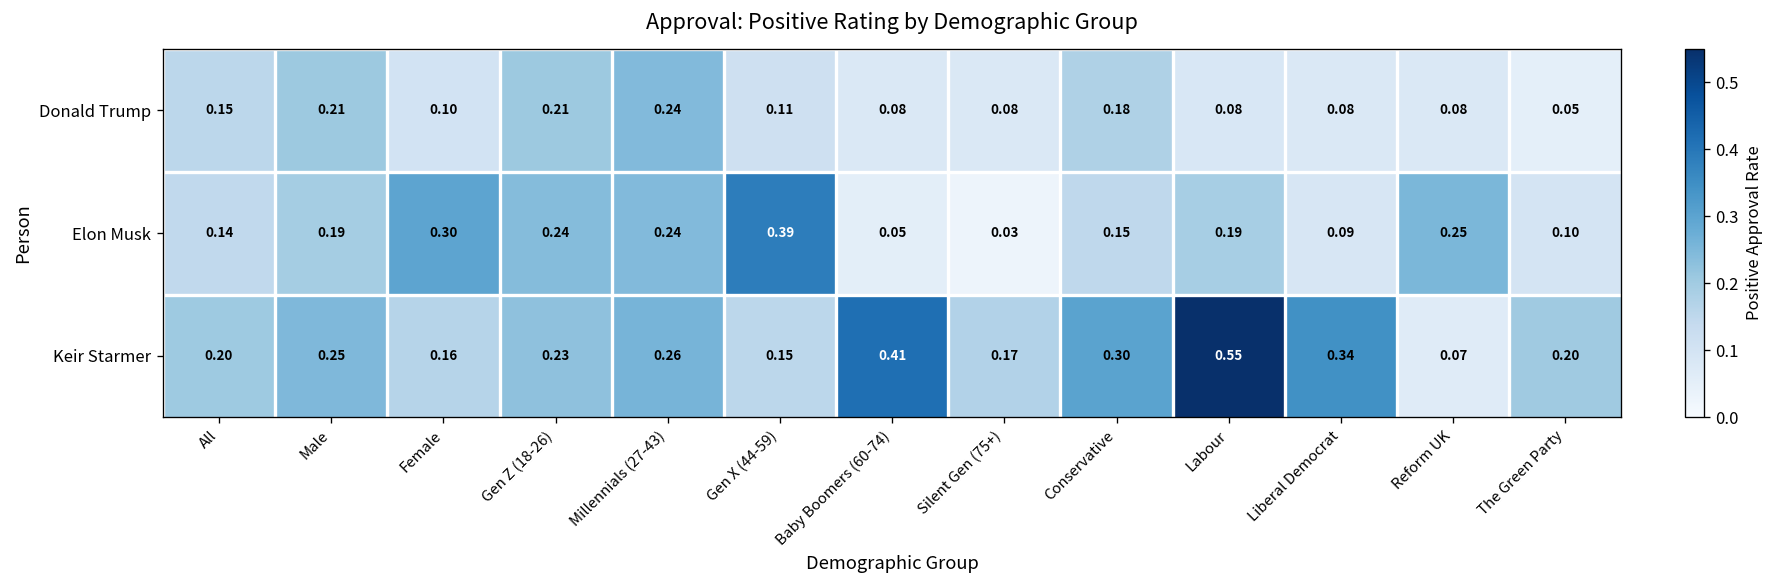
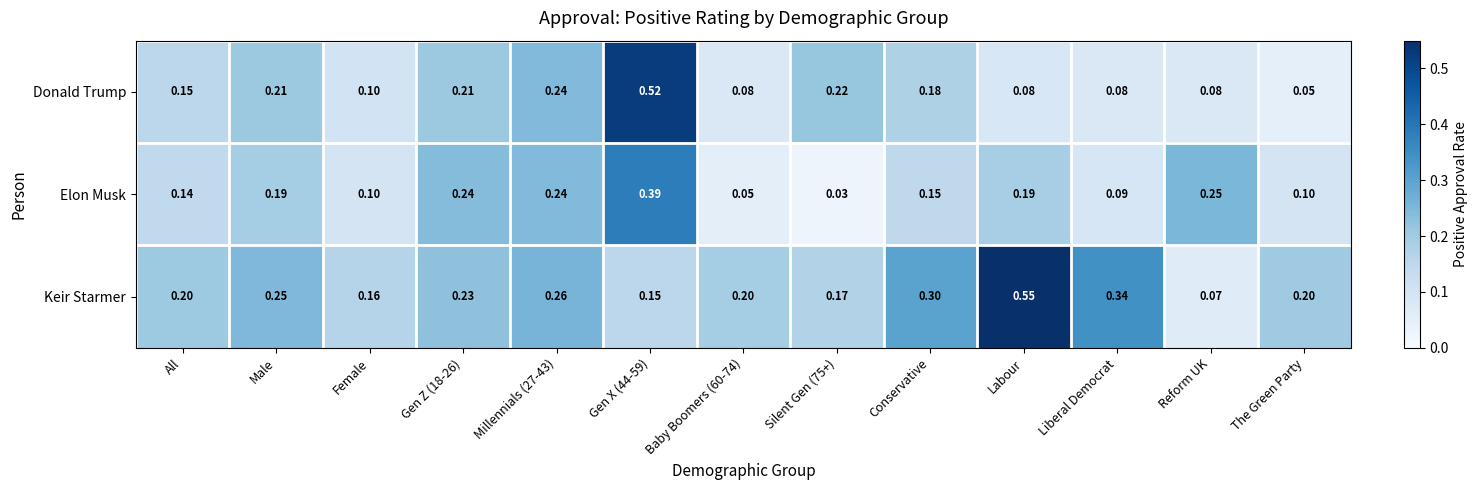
  {
    "Donald Trump": {
      "All": 0.15,
      "Male": 0.21,
      "Female": 0.10,
      "Gen Z (18-26)": 0.21,
      "Millennials (27-43)": 0.24,
-     "Gen X (44-59)": 0.11,
+     "Gen X (44-59)": 0.52,
      "Baby Boomers (60-74)": 0.08,
-     "Silent Gen (75+)": 0.08,
+     "Silent Gen (75+)": 0.22,
      "Conservative": 0.18,
      "Labour": 0.08,
      "Liberal Democrat": 0.08,
      "Reform UK": 0.08,
      "The Green Party": 0.05
    },
    "Elon Musk": {
      "All": 0.14,
      "Male": 0.19,
-     "Female": 0.30,
+     "Female": 0.10,
      "Gen Z (18-26)": 0.24,
      "Millennials (27-43)": 0.24,
      "Gen X (44-59)": 0.39,
      "Baby Boomers (60-74)": 0.05,
      "Silent Gen (75+)": 0.03,
      "Conservative": 0.15,
      "Labour": 0.19,
      "Liberal Democrat": 0.09,
      "Reform UK": 0.25,
      "The Green Party": 0.10
    },
    "Keir Starmer": {
      "All": 0.20,
      "Male": 0.25,
      "Female": 0.16,
      "Gen Z (18-26)": 0.23,
      "Millennials (27-43)": 0.26,
      "Gen X (44-59)": 0.15,
-     "Baby Boomers (60-74)": 0.41,
+     "Baby Boomers (60-74)": 0.20,
      "Silent Gen (75+)": 0.17,
      "Conservative": 0.30,
      "Labour": 0.55,
      "Liberal Democrat": 0.34,
      "Reform UK": 0.07,
      "The Green Party": 0.20
    }
  }
